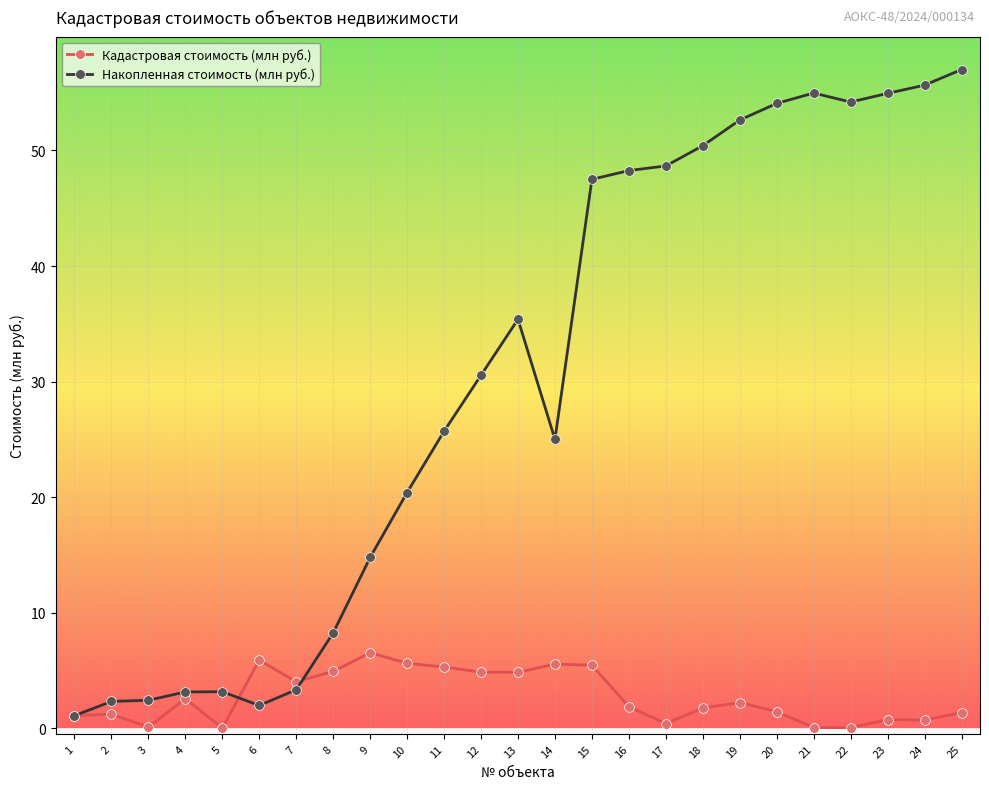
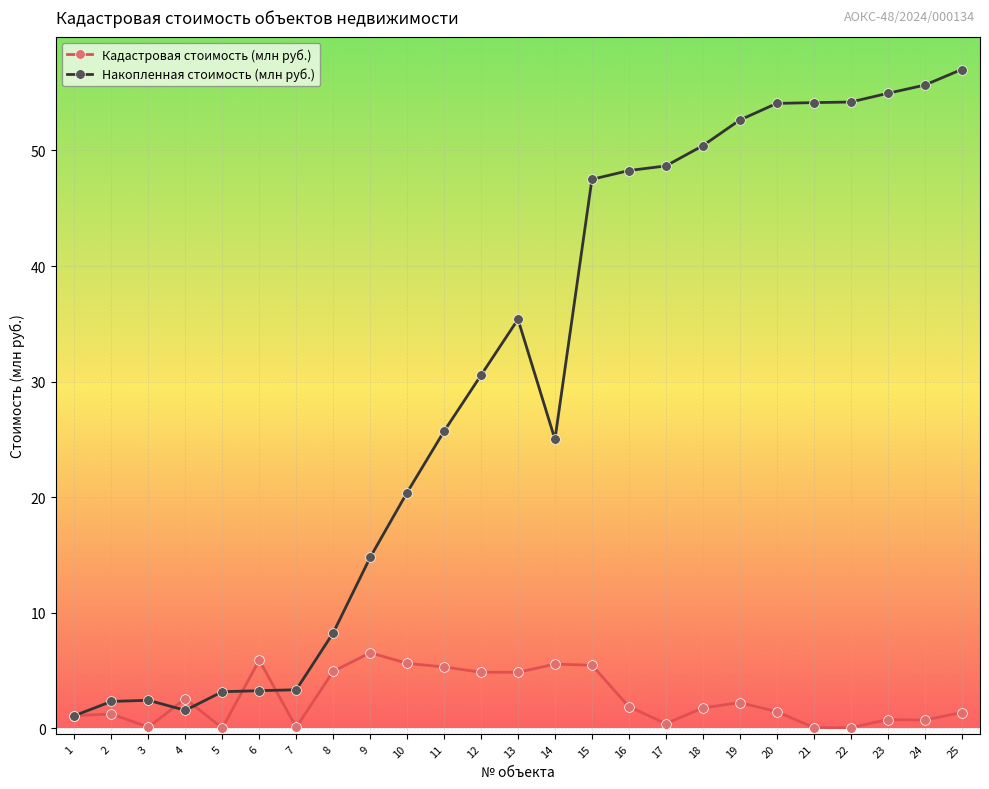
  {
    "Кадастровая стоимость (млн руб.)": {
      "2": 1.2,
      "3": 0.1,
      "4": 2.6,
      "5": 0.0,
      "6": 5.9,
-     "7": 4.0,
+     "7": 0.1,
      "8": 4.9,
      "9": 6.5,
      "10": 5.6,
      "11": 5.3,
      "12": 4.9,
      "13": 4.8,
      "14": 5.6,
      "15": 5.5,
      "16": 1.9,
      "17": 0.4,
      "18": 1.8,
      "19": 2.2,
      "20": 1.4,
      "21": 0.1,
      "22": 0.1,
      "23": 0.8,
      "24": 0.7,
      "25": 1.4
    },
    "Накопленная стоимость (млн руб.)": {
      "2": 2.3,
      "3": 2.4,
-     "4": 3.1,
+     "4": 1.6,
      "5": 3.2,
-     "6": 2.0,
+     "6": 3.3,
      "7": 3.3,
      "8": 8.3,
      "9": 14.8,
      "10": 20.4,
      "11": 25.7,
      "12": 30.6,
      "13": 35.4,
      "14": 25.0,
      "15": 47.5,
      "16": 48.3,
      "17": 48.7,
      "18": 50.4,
      "19": 52.6,
      "20": 54.1,
-     "21": 55.0,
+     "21": 54.1,
      "22": 54.2,
      "23": 54.9,
      "24": 55.7,
      "25": 57.0
    }
  }
